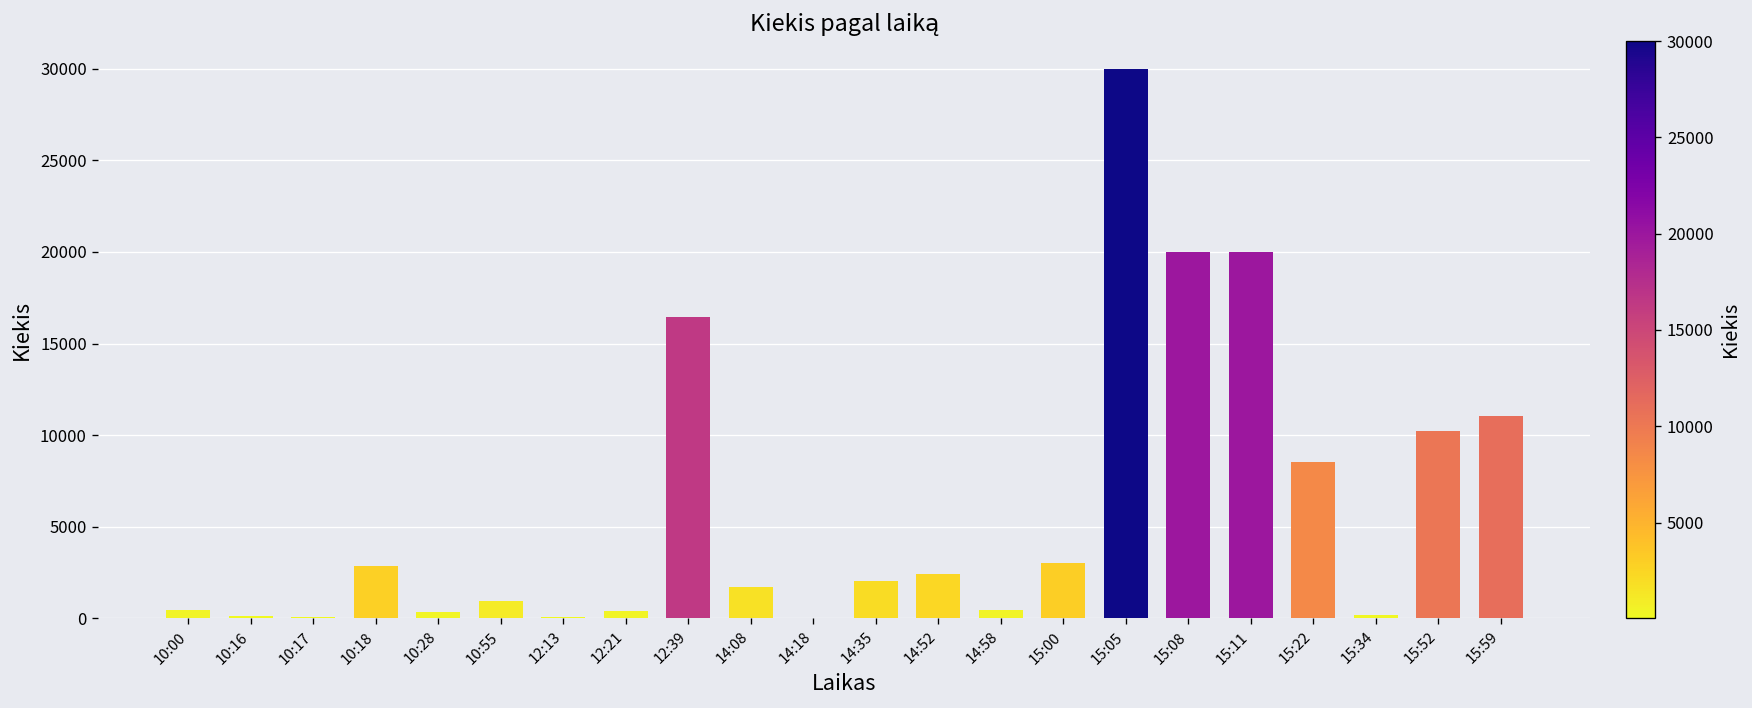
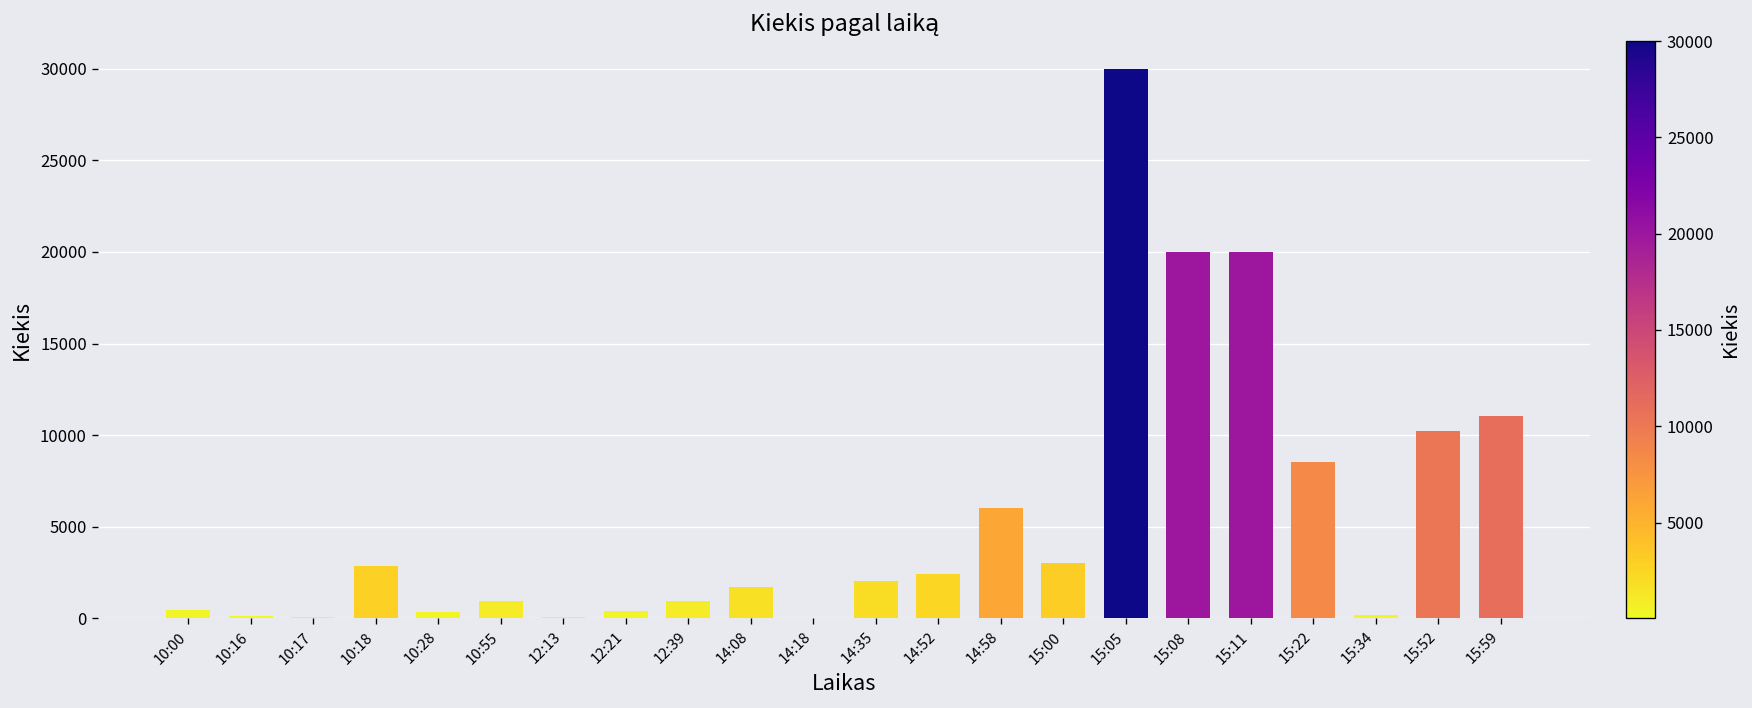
  {
    "10:00": 500,
    "10:18": 2900,
    "10:28": 300,
    "10:55": 1000,
    "12:21": 400,
-   "12:39": 16500,
+   "12:39": 1000,
    "14:08": 1700,
    "14:35": 2000,
    "14:52": 2400,
-   "14:58": 500,
+   "14:58": 6000,
    "15:00": 3000,
    "15:05": 30000,
    "15:08": 20000,
    "15:11": 20000,
    "15:22": 8600,
    "15:34": 200,
    "15:52": 10200,
    "15:59": 11100
  }
